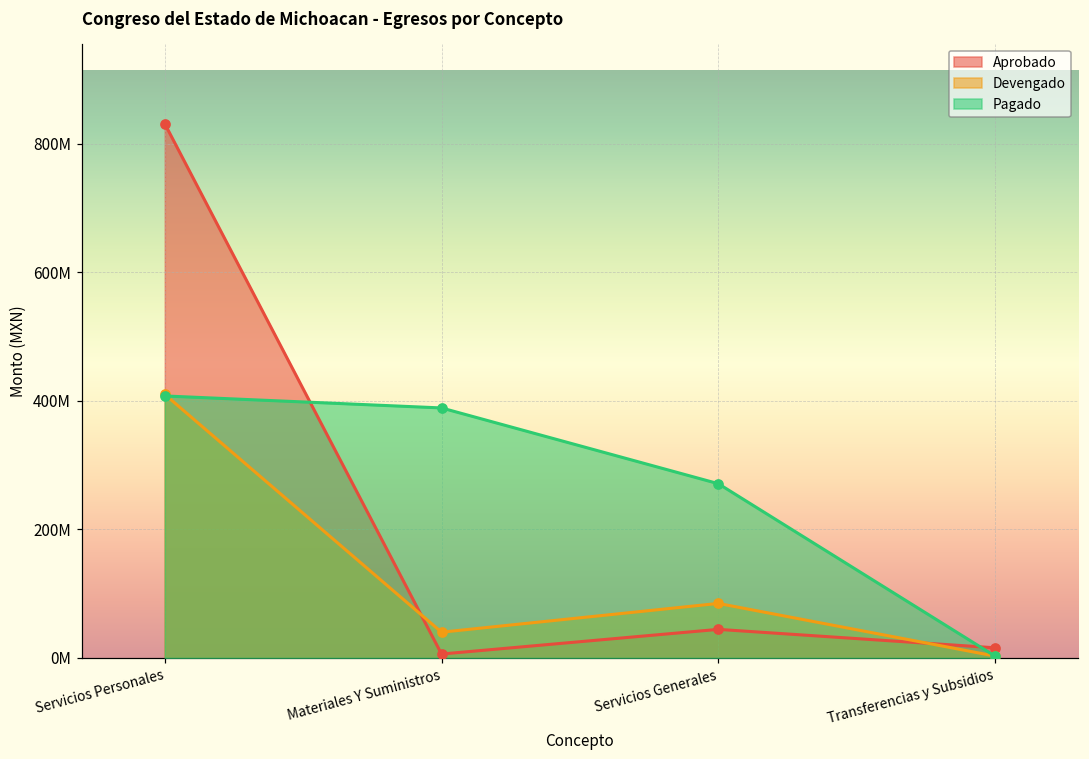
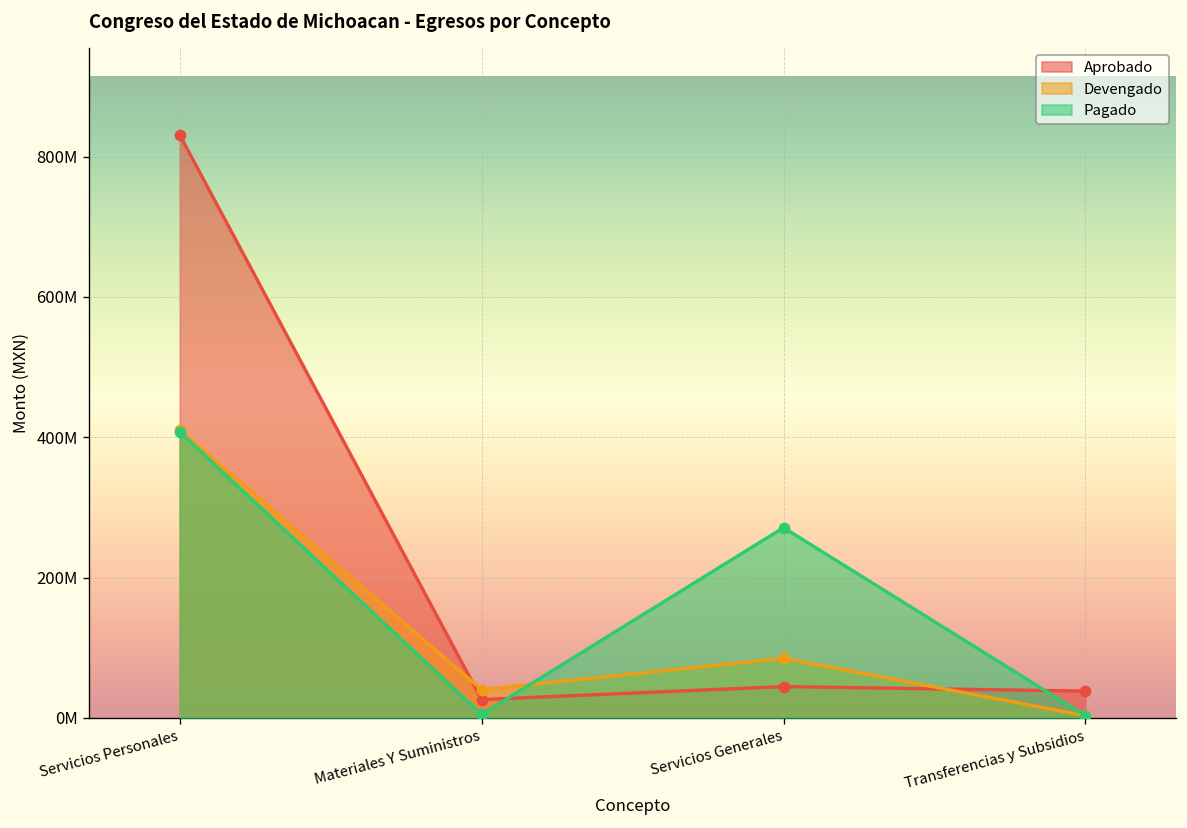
  {
    "Aprobado": {
      "Servicios Personales": 830000000,
-     "Materiales Y Suministros": 10000000,
+     "Materiales Y Suministros": 30000000,
      "Servicios Generales": 40000000,
-     "Transferencias y Subsidios": 20000000
+     "Transferencias y Subsidios": 40000000
    },
    "Devengado": {
      "Materiales Y Suministros": 40000000,
      "Servicios Generales": 80000000
    },
    "Pagado": {
-     "Materiales Y Suministros": 390000000,
+     "Materiales Y Suministros": 0,
      "Servicios Generales": 270000000
    }
  }
